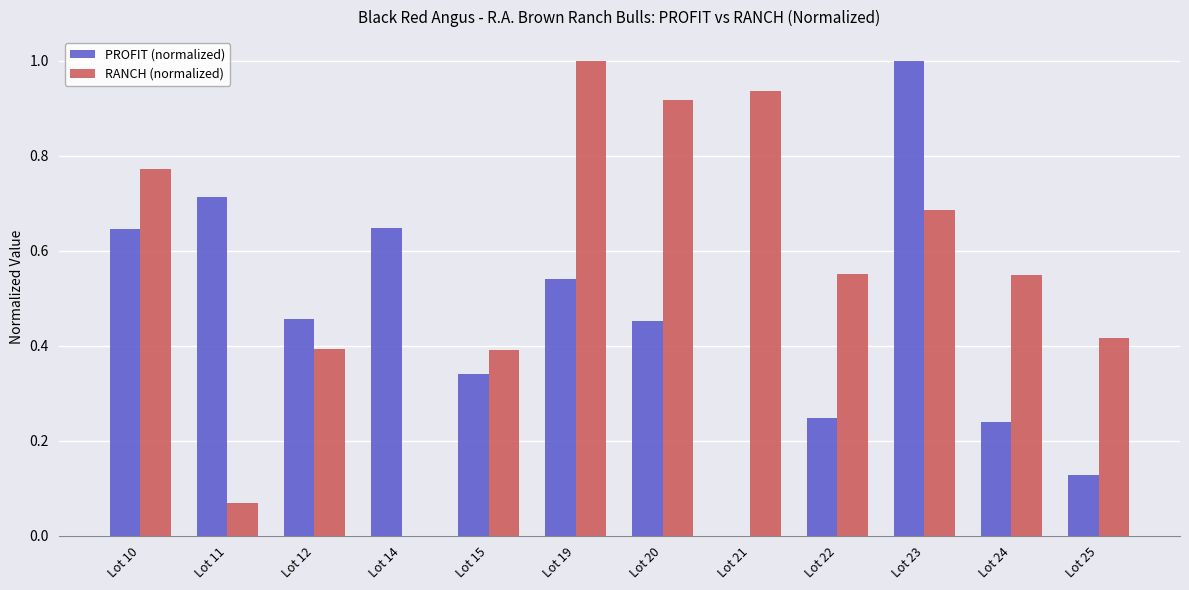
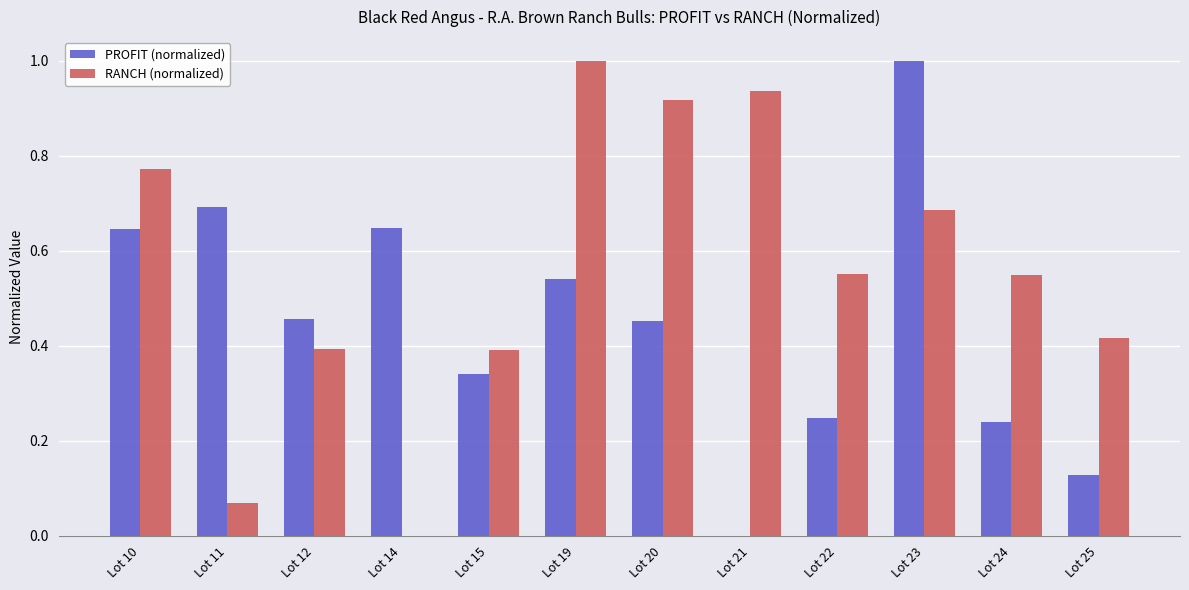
  {
    "PROFIT (normalized)": {
      "Lot 10": 0.65,
-     "Lot 11": 0.71,
+     "Lot 11": 0.69,
      "Lot 12": 0.46,
      "Lot 14": 0.65,
      "Lot 15": 0.34,
      "Lot 19": 0.54,
      "Lot 20": 0.45,
      "Lot 21": 0.00,
      "Lot 22": 0.25,
      "Lot 23": 1.00,
      "Lot 24": 0.24,
      "Lot 25": 0.13
    },
    "RANCH (normalized)": {
      "Lot 10": 0.77,
      "Lot 11": 0.07,
      "Lot 12": 0.39,
      "Lot 14": 0.00,
      "Lot 15": 0.39,
      "Lot 19": 1.00,
      "Lot 20": 0.92,
      "Lot 21": 0.94,
      "Lot 22": 0.55,
      "Lot 23": 0.69,
      "Lot 24": 0.55,
      "Lot 25": 0.42
    }
  }
